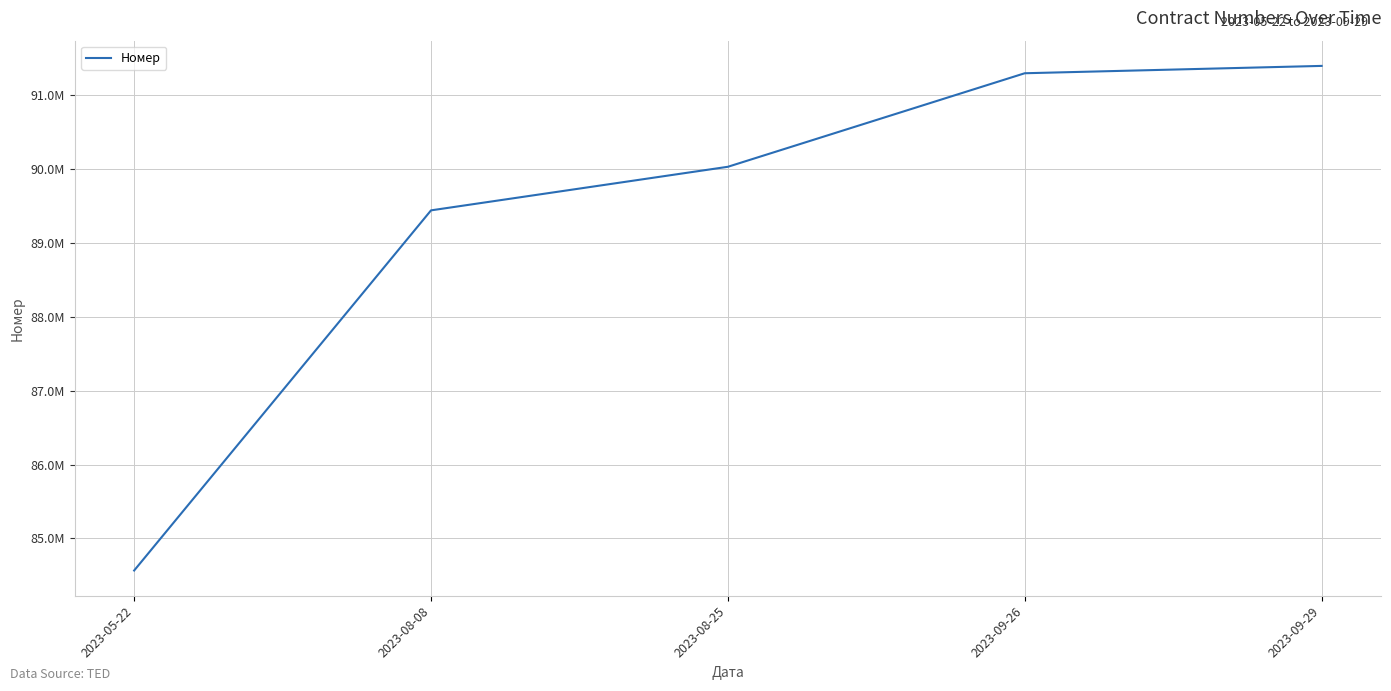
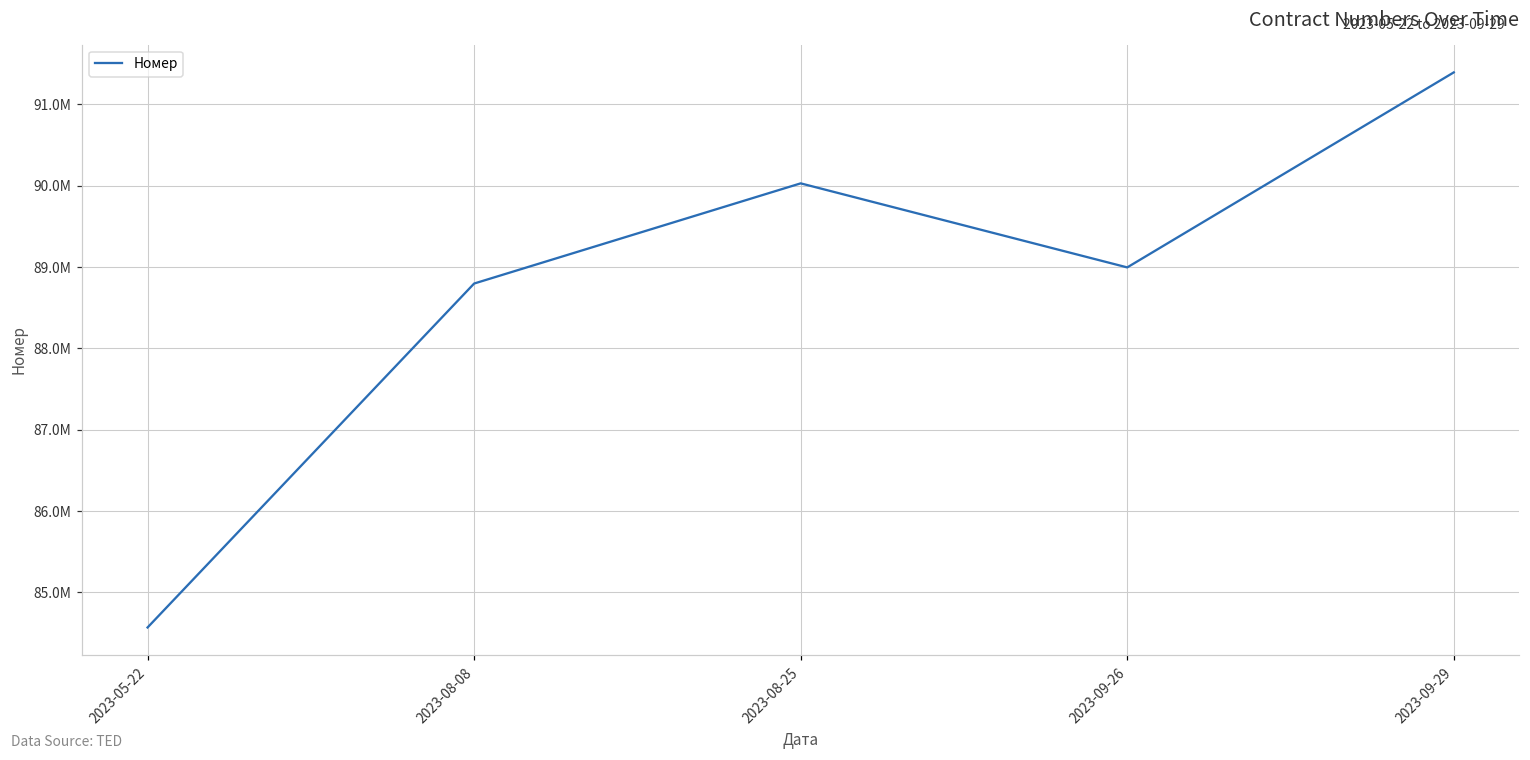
  {
    "2023-05-22": 84600000,
-   "2023-08-08": 89400000,
+   "2023-08-08": 88800000,
    "2023-08-25": 90000000,
-   "2023-09-26": 91300000,
+   "2023-09-26": 89000000,
    "2023-09-29": 91400000
  }
